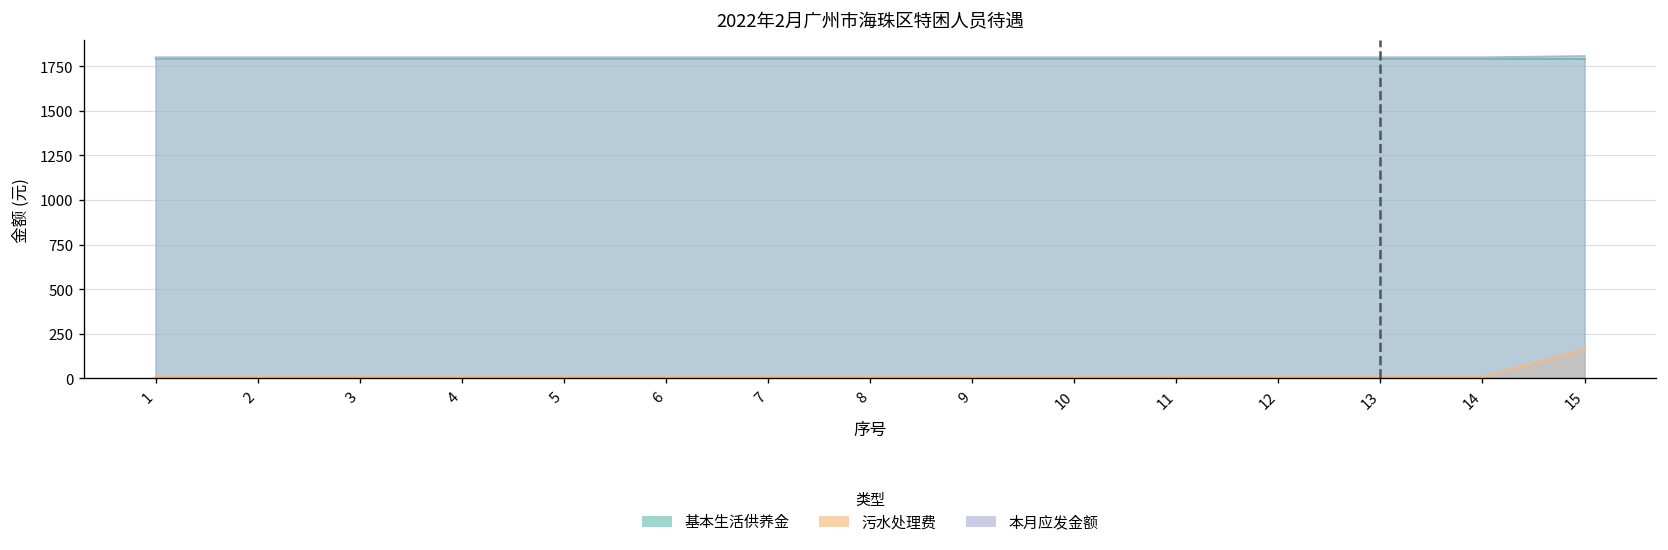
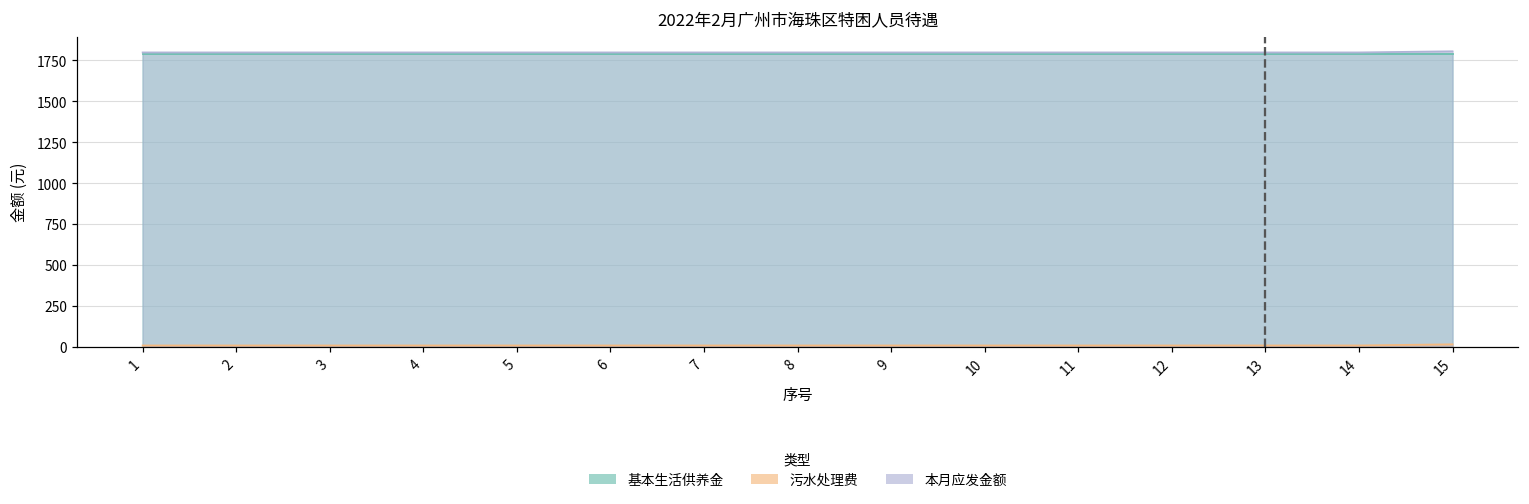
  {
    "污水处理费": {
      "1": 10,
      "2": 10,
      "3": 10,
      "4": 10,
      "5": 10,
      "6": 10,
      "7": 10,
      "8": 10,
      "9": 10,
      "10": 10,
      "11": 10,
      "12": 10,
      "13": 10,
      "14": 10,
-     "15": 160
+     "15": 10
    }
  }
